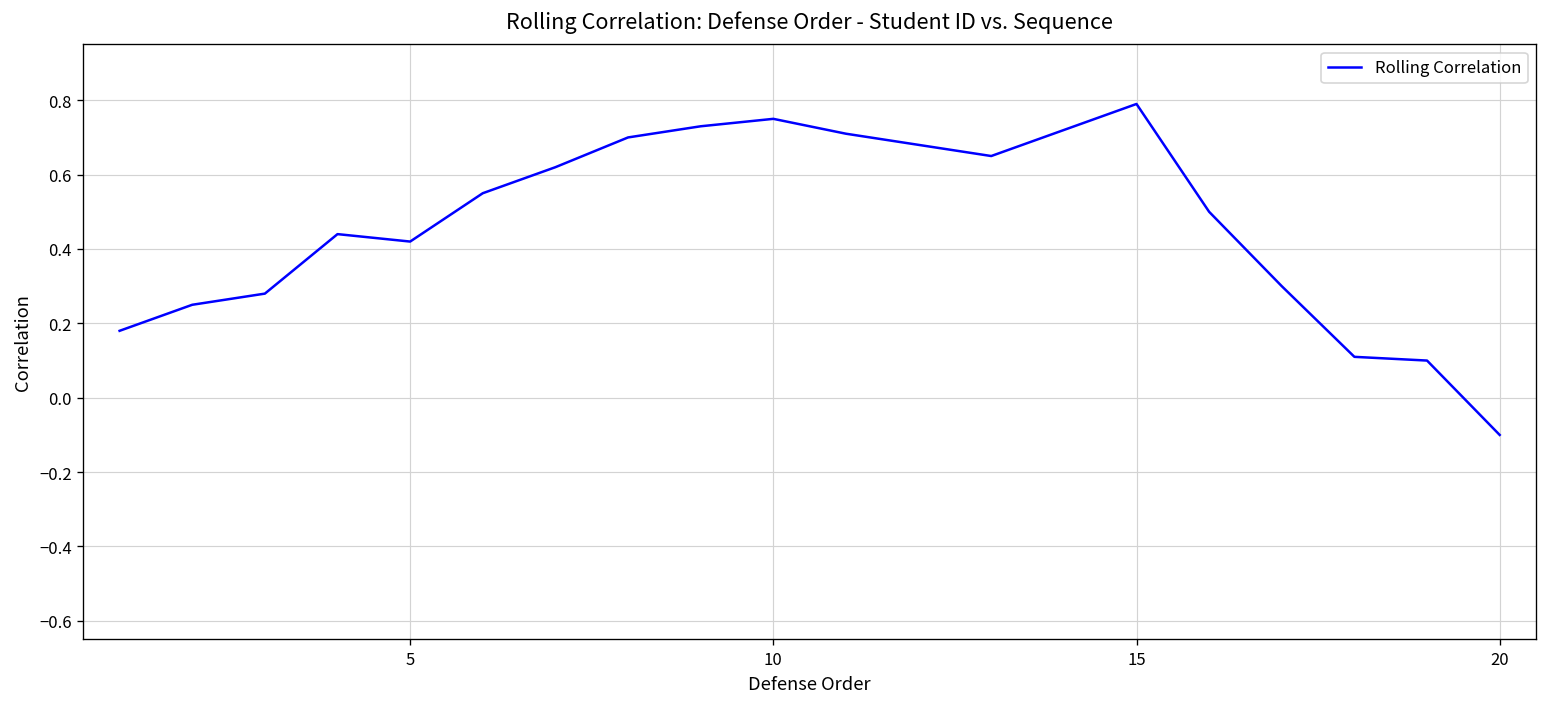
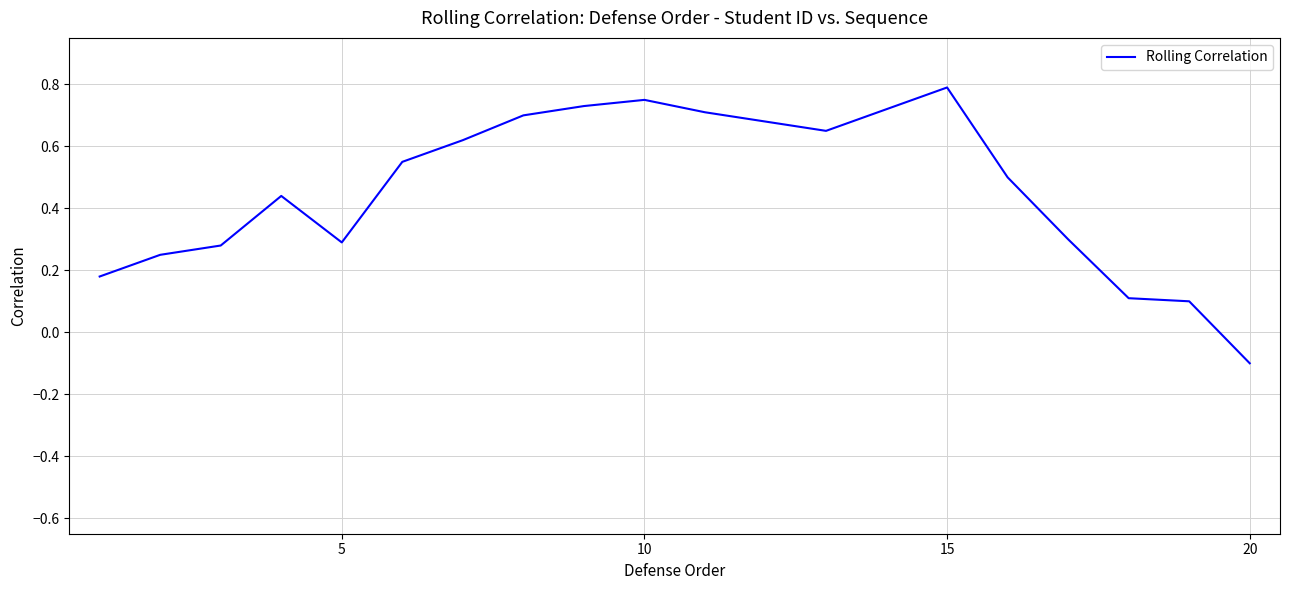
  {
-   "5": 0.42,
+   "5": 0.29,
    "10": 0.75,
    "15": 0.79,
    "20": -0.10
  }
